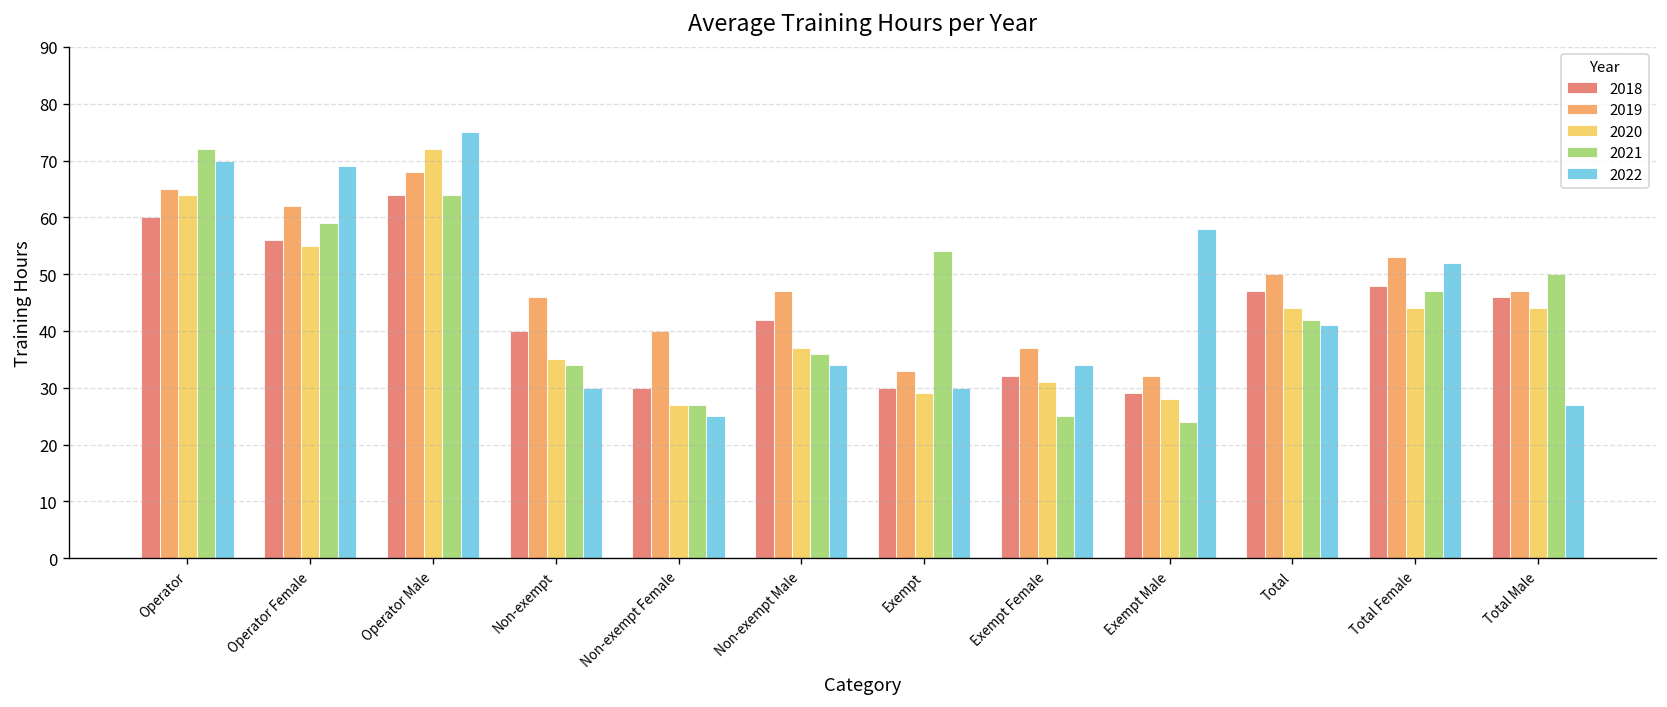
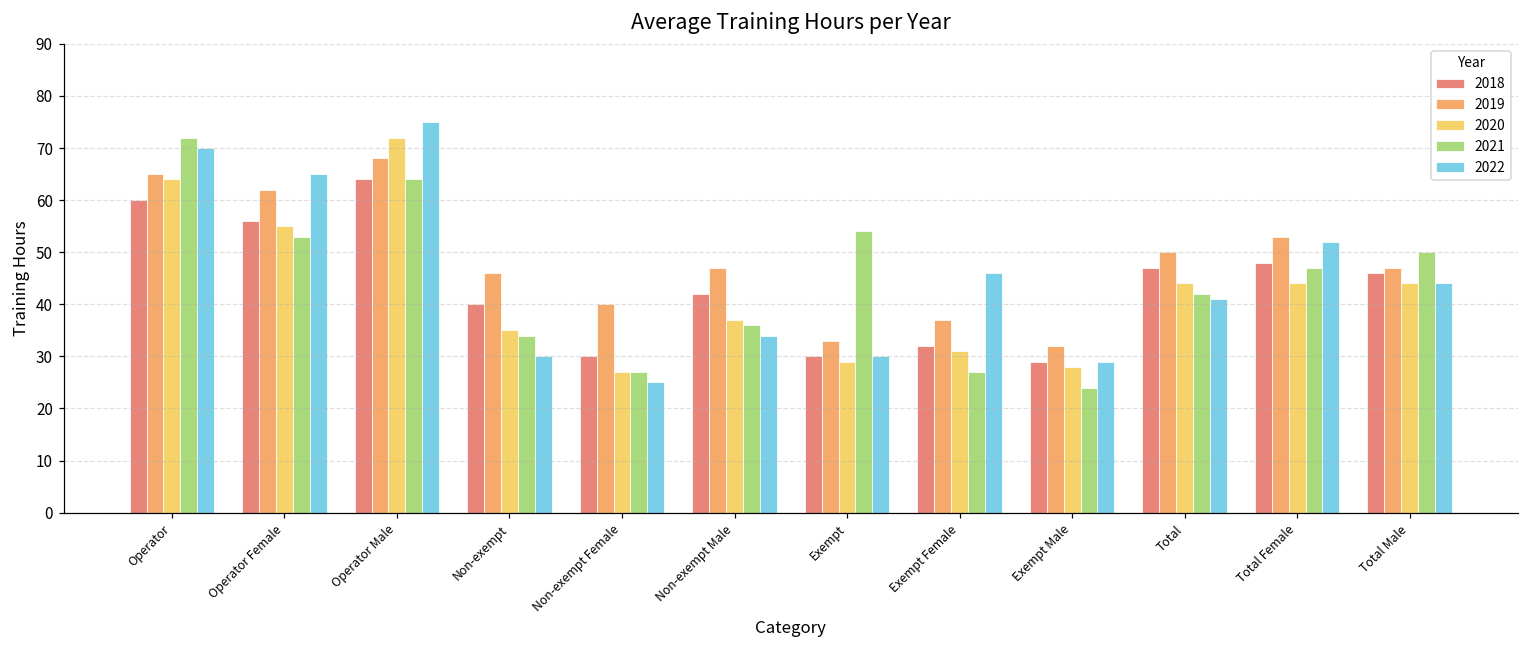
  {
    "2021": {
      "Operator": 72,
-     "Operator Female": 59,
+     "Operator Female": 53,
      "Operator Male": 64,
      "Non-exempt": 34,
      "Non-exempt Female": 27,
      "Non-exempt Male": 36,
      "Exempt": 54,
-     "Exempt Female": 25,
+     "Exempt Female": 27,
      "Exempt Male": 24,
      "Total": 42,
      "Total Female": 47,
      "Total Male": 50
    },
    "2022": {
      "Operator": 70,
-     "Operator Female": 69,
+     "Operator Female": 65,
      "Operator Male": 75,
      "Non-exempt": 30,
      "Non-exempt Female": 25,
      "Non-exempt Male": 34,
      "Exempt": 30,
-     "Exempt Female": 34,
-     "Exempt Male": 58,
+     "Exempt Female": 46,
+     "Exempt Male": 29,
      "Total": 41,
      "Total Female": 52,
-     "Total Male": 27
+     "Total Male": 44
    }
  }
